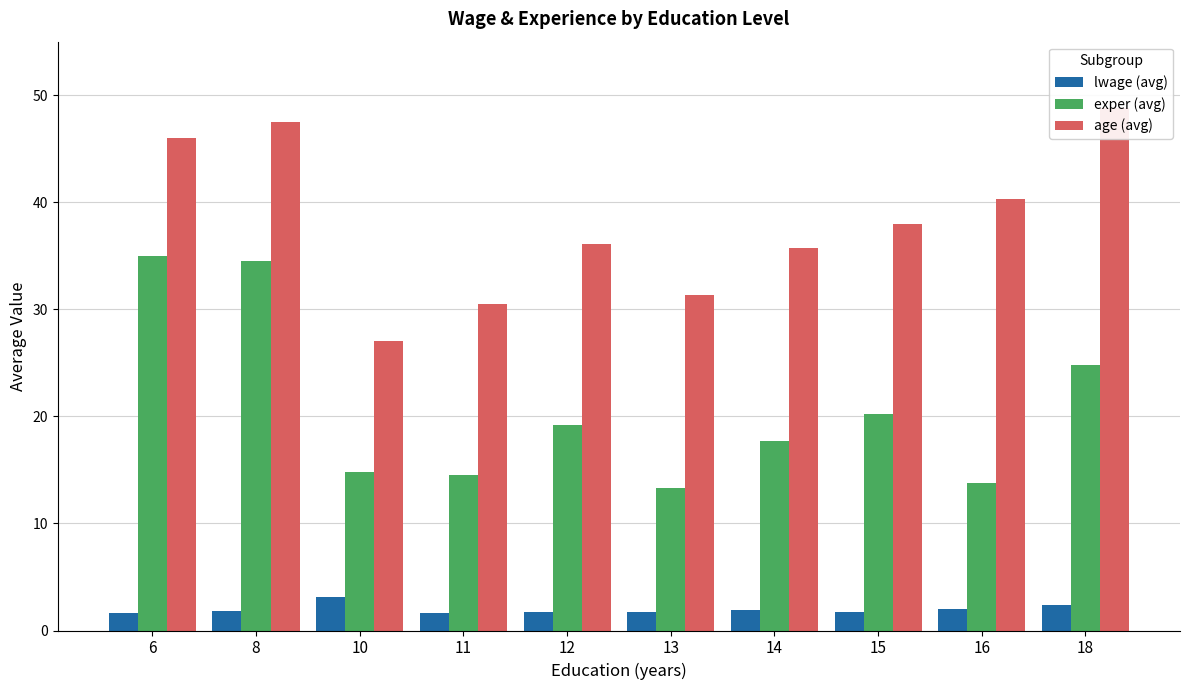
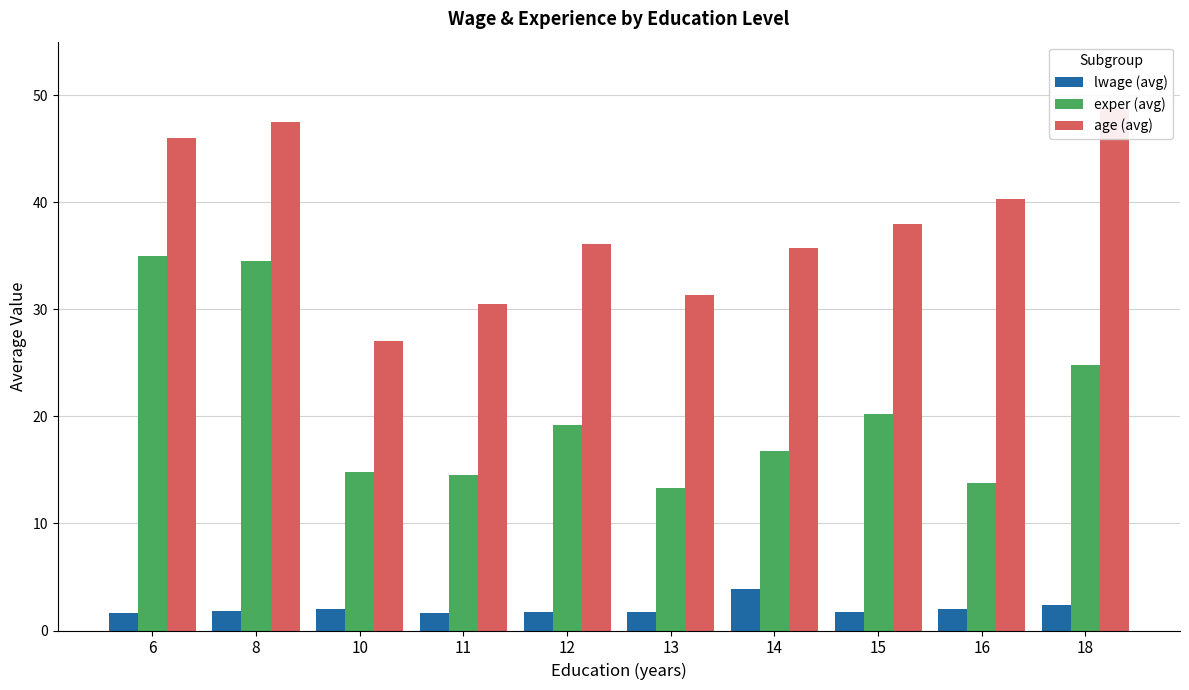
  {
    "lwage (avg)": {
      "6": 1.7,
      "8": 1.9,
-     "10": 3.1,
+     "10": 2.1,
      "11": 1.6,
      "12": 1.8,
      "13": 1.8,
-     "14": 1.9,
+     "14": 3.9,
      "15": 1.7,
      "16": 2.0,
      "18": 2.4
    },
    "exper (avg)": {
      "6": 35.0,
      "8": 34.5,
      "10": 14.8,
      "11": 14.5,
      "12": 19.2,
      "13": 13.3,
-     "14": 17.7,
+     "14": 16.8,
      "15": 20.2,
      "16": 13.8,
      "18": 24.8
    },
    "age (avg)": {
      "6": 46.0,
      "8": 47.5,
      "10": 27.0,
      "11": 30.5,
      "12": 36.1,
      "13": 31.3,
      "14": 35.7,
      "15": 38.0,
      "16": 40.3
    }
  }
